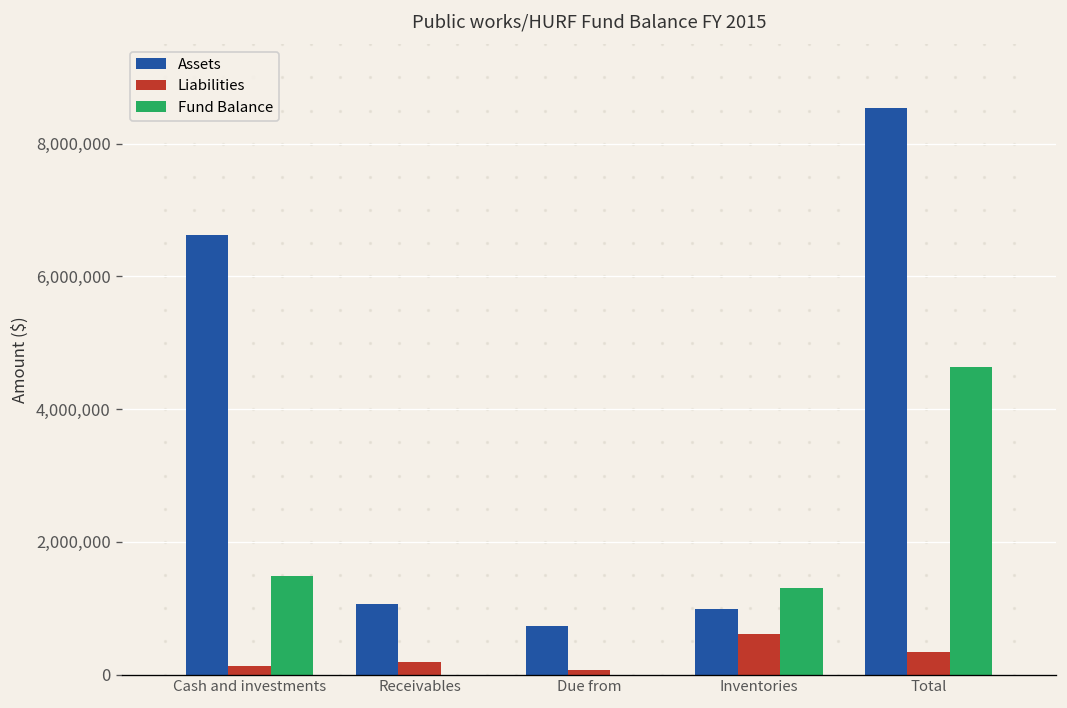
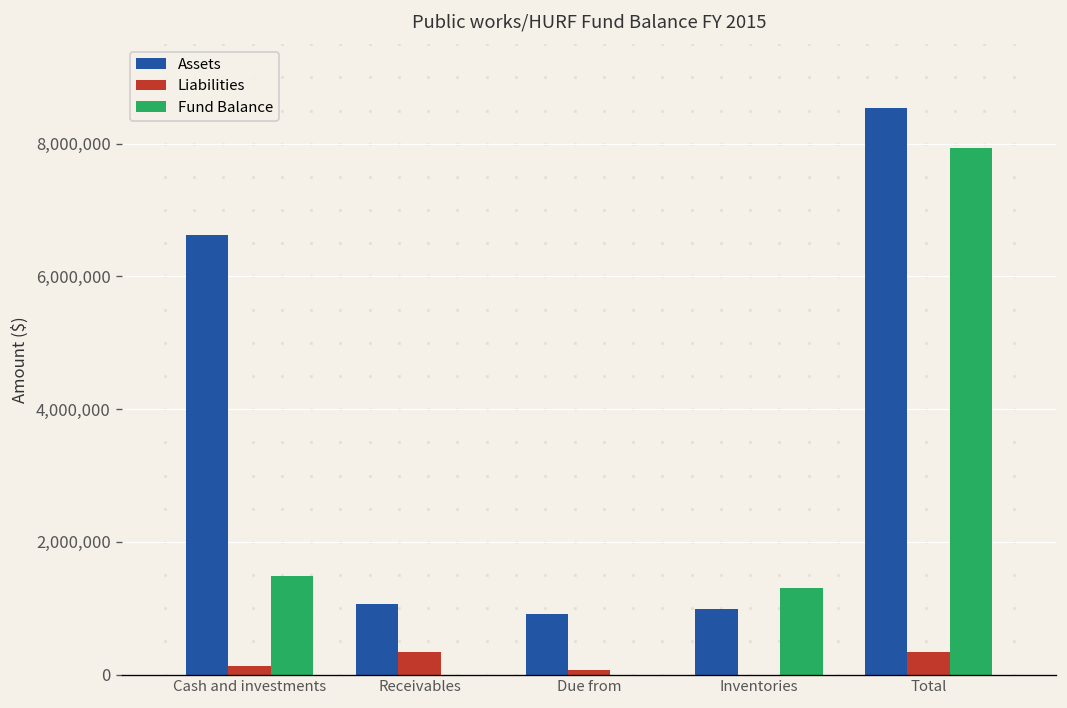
  {
    "Assets": {
      "Cash and investments": "6,600,000",
      "Receivables": "1,100,000",
-     "Due from": "700,000",
+     "Due from": "900,000",
      "Inventories": "1,000,000",
      "Total": "8,500,000"
    },
    "Liabilities": {
      "Cash and investments": "100,000",
-     "Receivables": "200,000",
+     "Receivables": "300,000",
      "Due from": "100,000",
-     "Inventories": "600,000",
+     "Inventories": "0",
      "Total": "300,000"
    },
    "Fund Balance": {
      "Cash and investments": "1,500,000",
      "Receivables": "0",
      "Due from": "0",
      "Inventories": "1,300,000",
-     "Total": "4,600,000"
+     "Total": "7,900,000"
    }
  }
